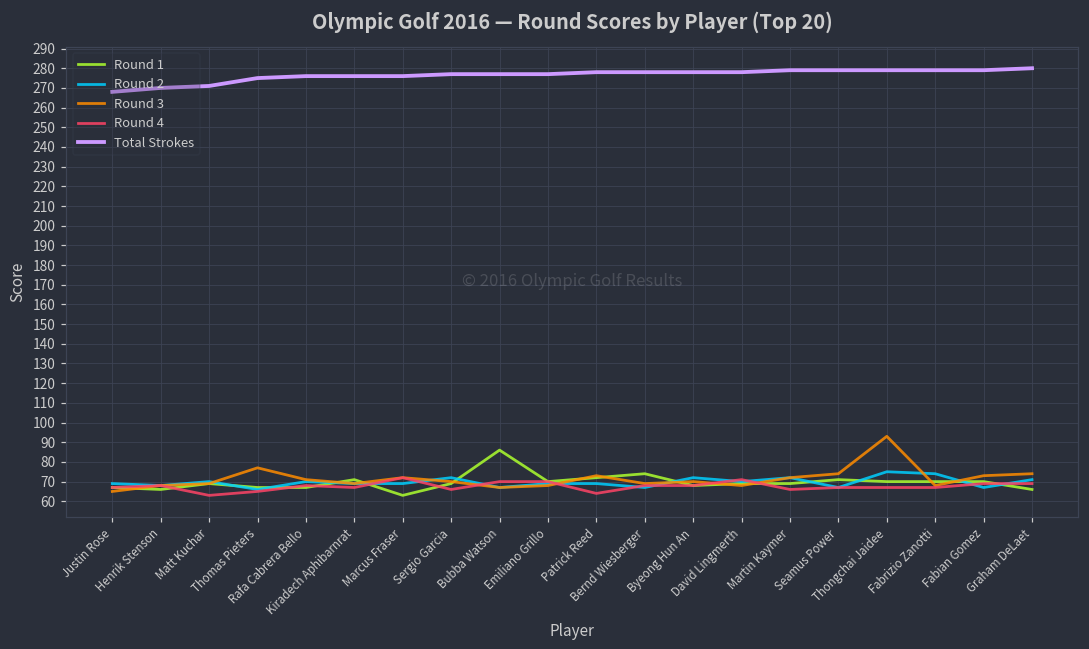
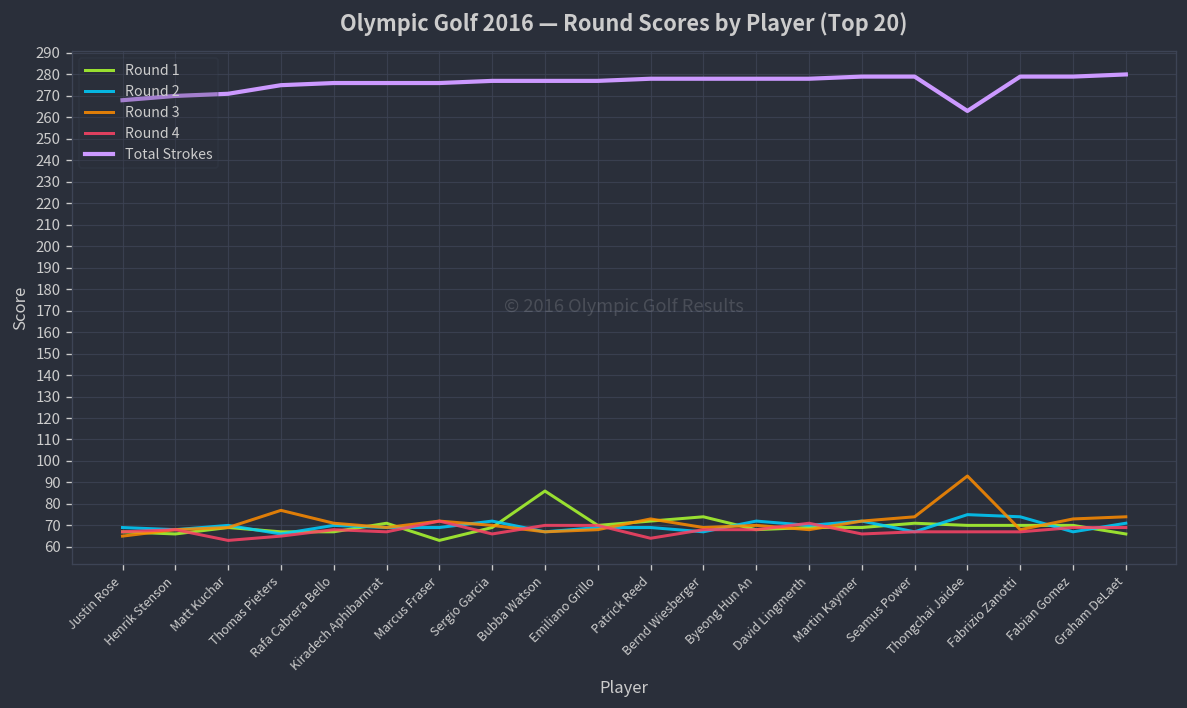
  {
    "Round 1": {
      "Henrik Stenson": 66,
      "Kiradech Aphibarnrat": 71,
      "Marcus Fraser": 63,
      "Bubba Watson": 86,
      "Bernd Wiesberger": 74,
      "Martin Kaymer": 69,
      "Seamus Power": 71,
      "Thongchai Jaidee": 70,
      "Fabrizio Zanotti": 70,
      "Graham DeLaet": 66
    },
    "Round 2": {
      "Justin Rose": 69,
      "Marcus Fraser": 69,
      "Sergio Garcia": 72,
      "Patrick Reed": 69,
      "Byeong Hun An": 72,
      "Thongchai Jaidee": 75,
      "Fabrizio Zanotti": 74,
      "Fabian Gomez": 67,
      "Graham DeLaet": 71
    },
    "Round 3": {
      "Justin Rose": 65,
      "Thomas Pieters": 77,
      "Byeong Hun An": 70,
      "Seamus Power": 74,
      "Thongchai Jaidee": 93,
      "Fabian Gomez": 73,
      "Graham DeLaet": 74
    },
    "Round 4": {
      "Matt Kuchar": 63,
      "Kiradech Aphibarnrat": 67,
      "Sergio Garcia": 66,
      "Bubba Watson": 70,
      "Patrick Reed": 64,
      "Martin Kaymer": 66,
      "Thongchai Jaidee": 67,
      "Graham DeLaet": 69
    },
    "Total Strokes": {
      "Matt Kuchar": 271,
      "Thomas Pieters": 275,
      "Rafa Cabrera Bello": 276,
      "Kiradech Aphibarnrat": 276,
      "Marcus Fraser": 276,
      "Sergio Garcia": 277,
      "Bubba Watson": 277,
      "Emiliano Grillo": 277,
      "Patrick Reed": 278,
      "Bernd Wiesberger": 278,
      "Byeong Hun An": 278,
      "David Lingmerth": 278,
      "Martin Kaymer": 279,
      "Seamus Power": 279,
-     "Thongchai Jaidee": 279,
+     "Thongchai Jaidee": 263,
      "Fabrizio Zanotti": 279,
      "Fabian Gomez": 279,
      "Graham DeLaet": 280
    }
  }
